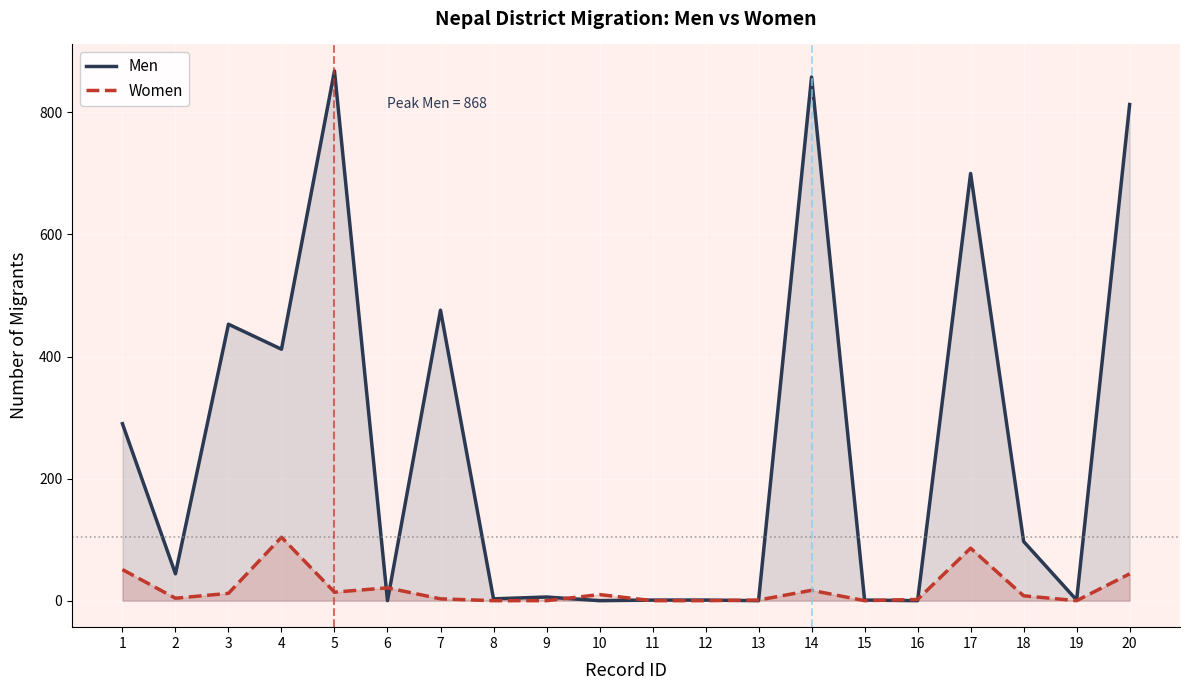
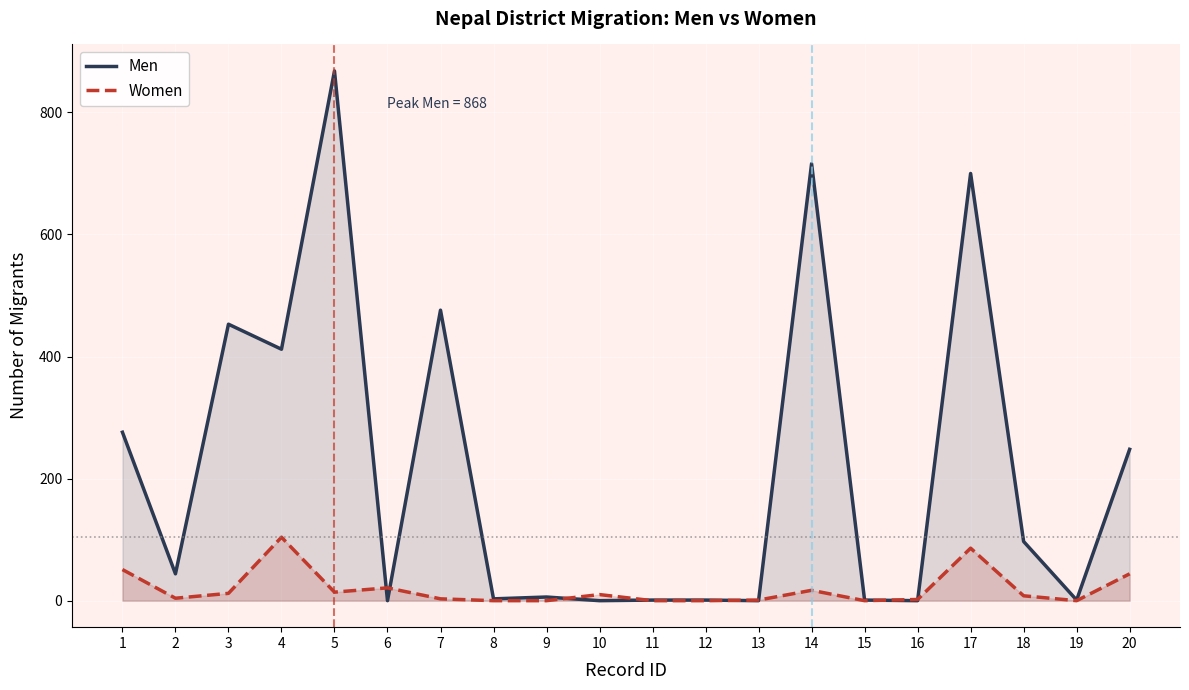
  {
    "Men": {
-     "1": 290,
+     "1": 280,
      "2": 40,
      "3": 450,
      "4": 410,
      "5": 870,
      "6": 0,
      "7": 480,
      "9": 10,
      "10": 0,
-     "14": 860,
+     "14": 720,
      "17": 700,
      "18": 100,
-     "20": 810
+     "20": 250
    },
    "Women": {
      "1": 50,
      "2": 0,
      "3": 10,
      "4": 100,
      "5": 10,
      "6": 20,
      "7": 0,
      "9": 0,
      "10": 10,
      "14": 20,
      "17": 90,
      "18": 10,
      "20": 40
    }
  }
